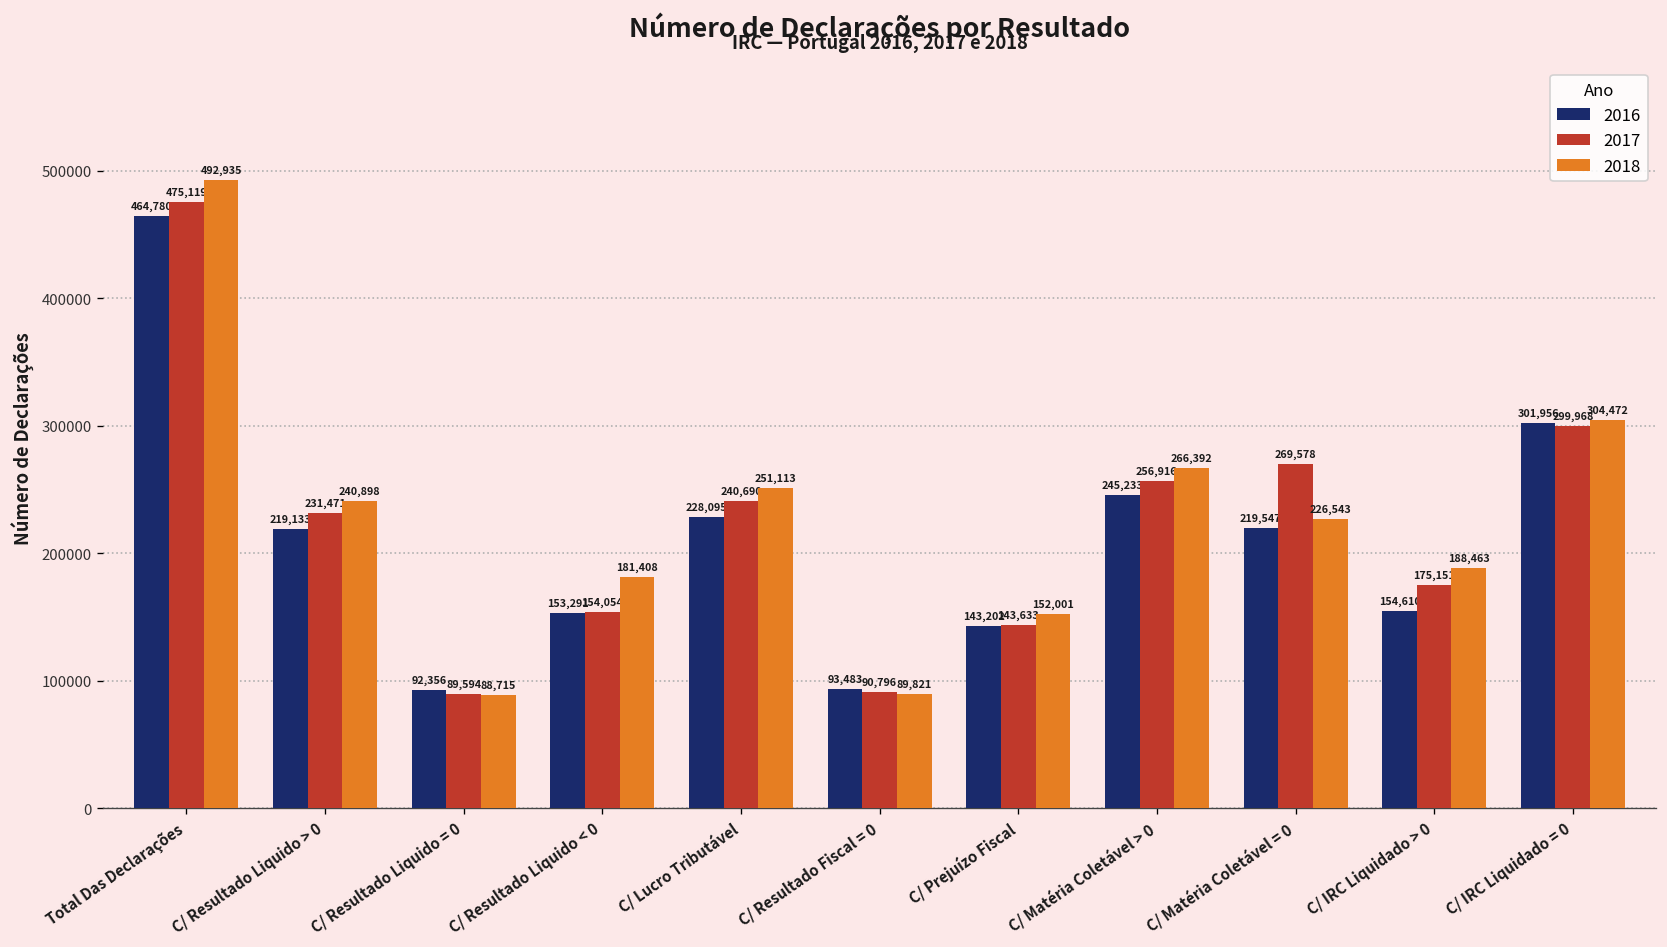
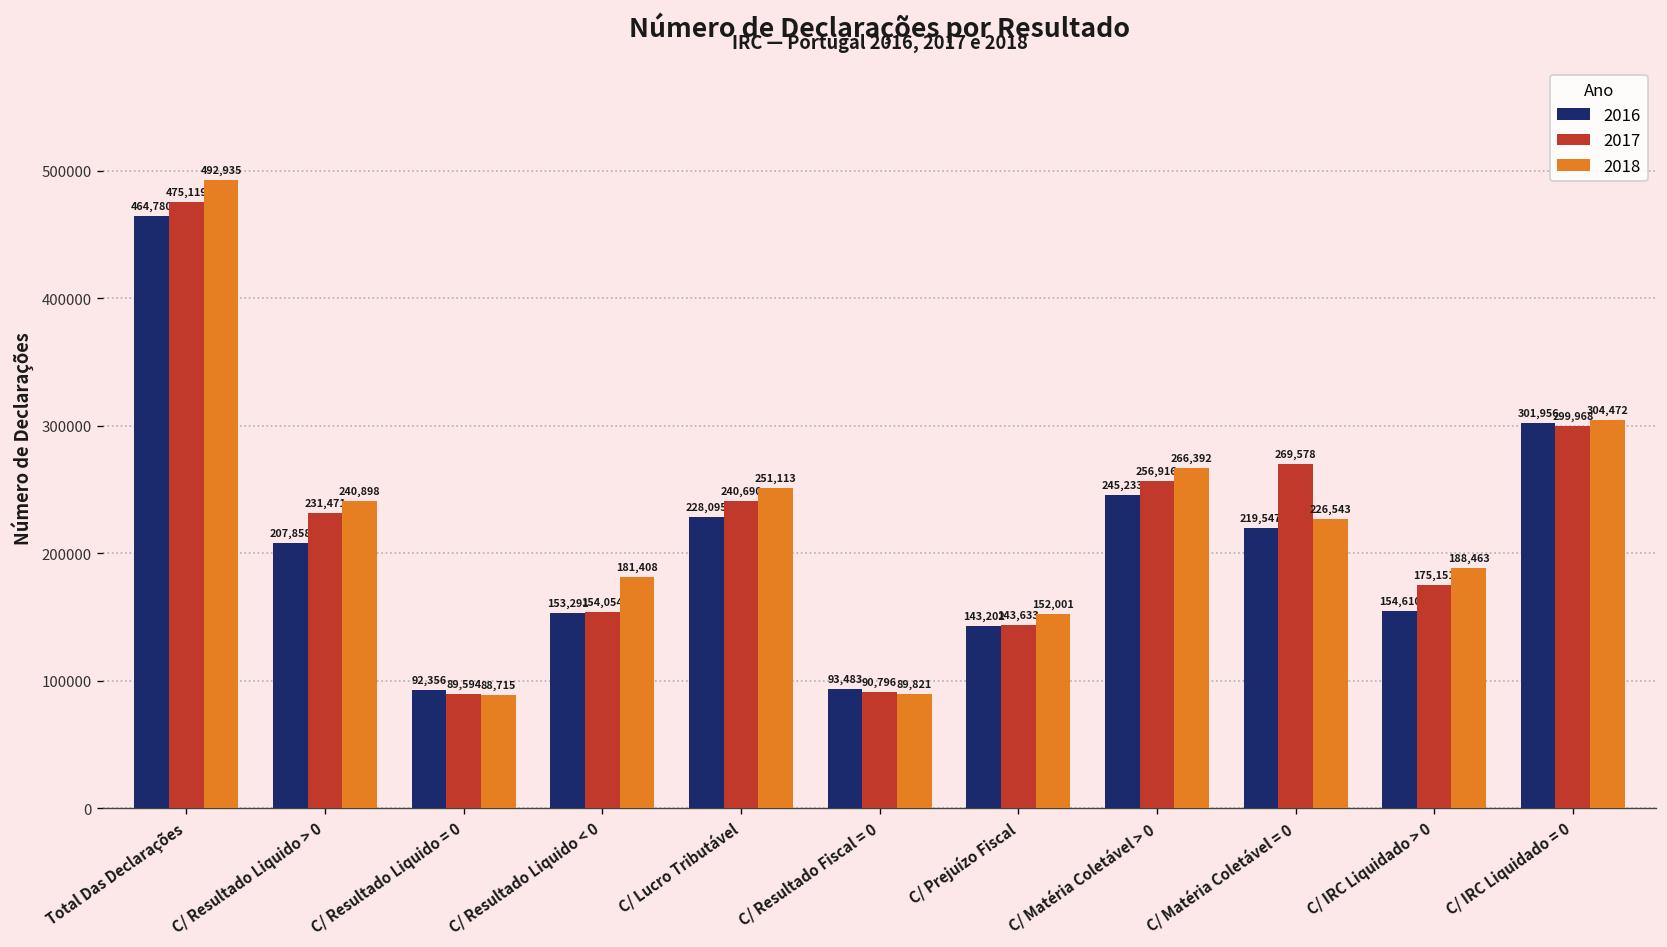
  {
    "2016": {
      "Total Das Declarações": "464,780",
-     "C/ Resultado Liquido > 0": "219,133",
+     "C/ Resultado Liquido > 0": "207,858",
      "C/ Resultado Liquido = 0": "92,356",
      "C/ Lucro Tributável": "228,095",
      "C/ Resultado Fiscal = 0": "93,483",
      "C/ Matéria Coletável > 0": "245,233",
      "C/ Matéria Coletável = 0": "219,547",
      "C/ IRC Liquidado > 0": "154,610",
      "C/ IRC Liquidado = 0": "301,956"
    },
    "2017": {
      "Total Das Declarações": "475,119",
      "C/ Resultado Liquido > 0": "231,471",
      "C/ Resultado Liquido = 0": "89,594",
      "C/ Lucro Tributável": "240,690",
      "C/ Resultado Fiscal = 0": "90,796",
      "C/ Matéria Coletável > 0": "256,916",
      "C/ Matéria Coletável = 0": "269,578",
      "C/ IRC Liquidado > 0": "175,151",
      "C/ IRC Liquidado = 0": "299,968"
    },
    "2018": {
      "Total Das Declarações": "492,935",
      "C/ Resultado Liquido > 0": "240,898",
      "C/ Resultado Liquido = 0": "88,715",
      "C/ Resultado Liquido < 0": "181,408",
      "C/ Lucro Tributável": "251,113",
      "C/ Resultado Fiscal = 0": "89,821",
      "C/ Prejuízo Fiscal": "152,001",
      "C/ Matéria Coletável > 0": "266,392",
      "C/ Matéria Coletável = 0": "226,543",
      "C/ IRC Liquidado > 0": "188,463",
      "C/ IRC Liquidado = 0": "304,472"
    }
  }
